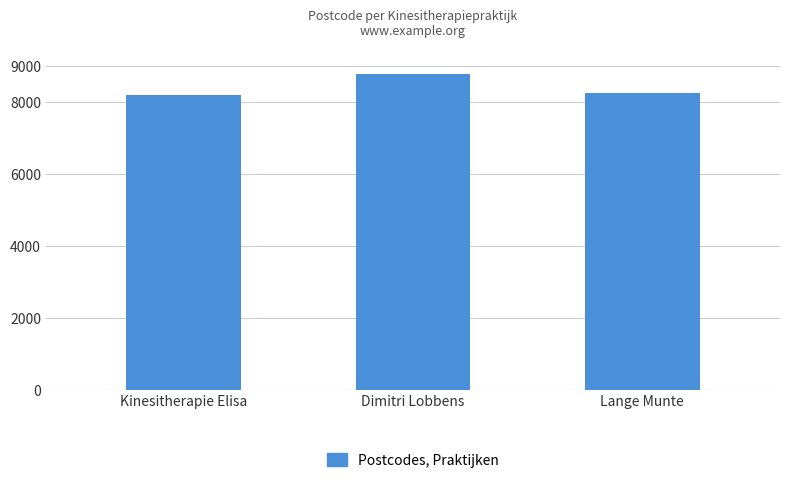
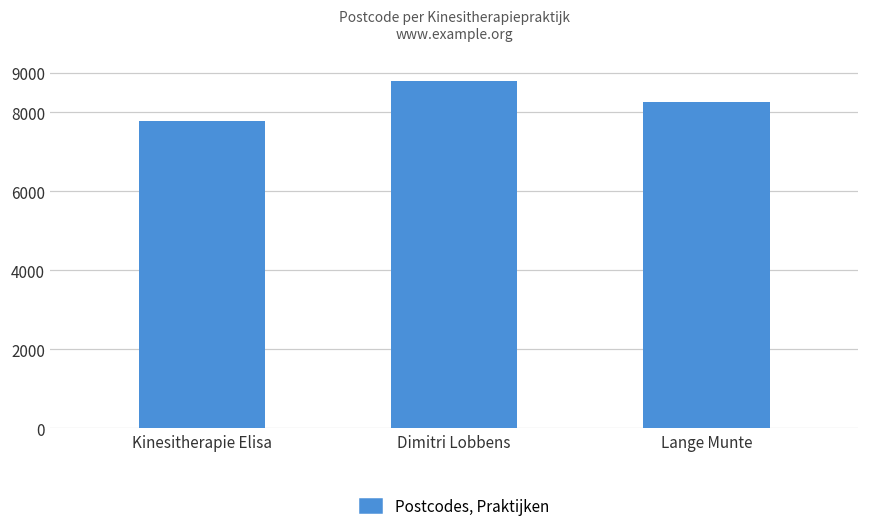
  {
-   "Kinesitherapie Elisa": 8200,
+   "Kinesitherapie Elisa": 7800,
    "Dimitri Lobbens": 8800,
    "Lange Munte": 8300
  }
